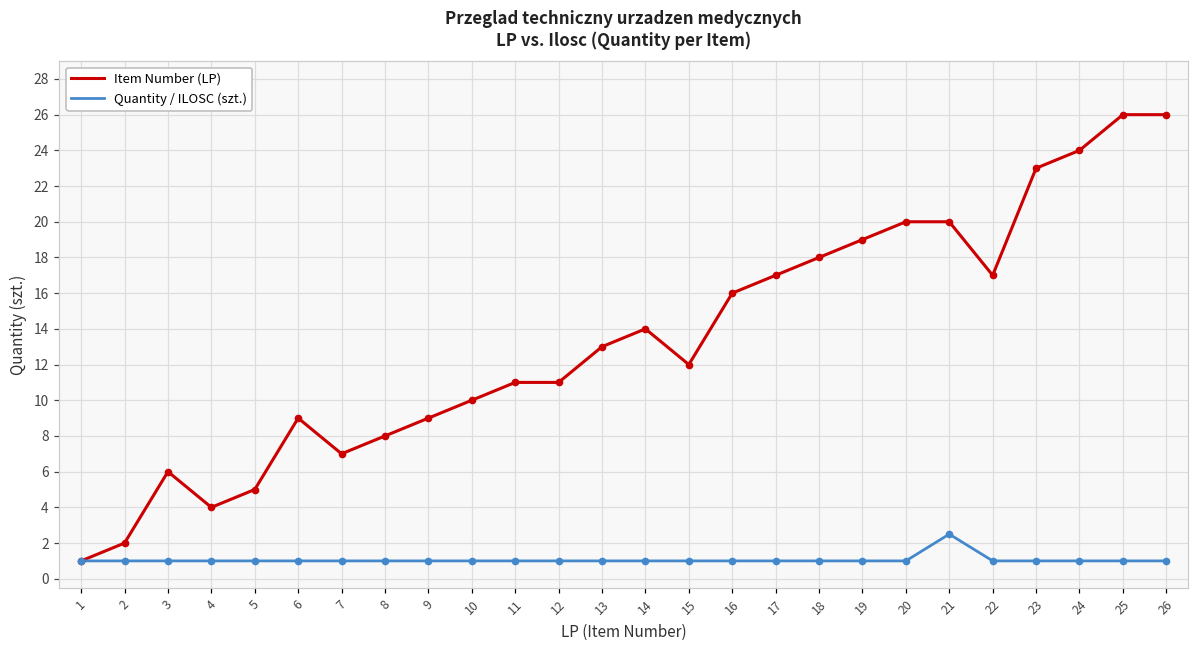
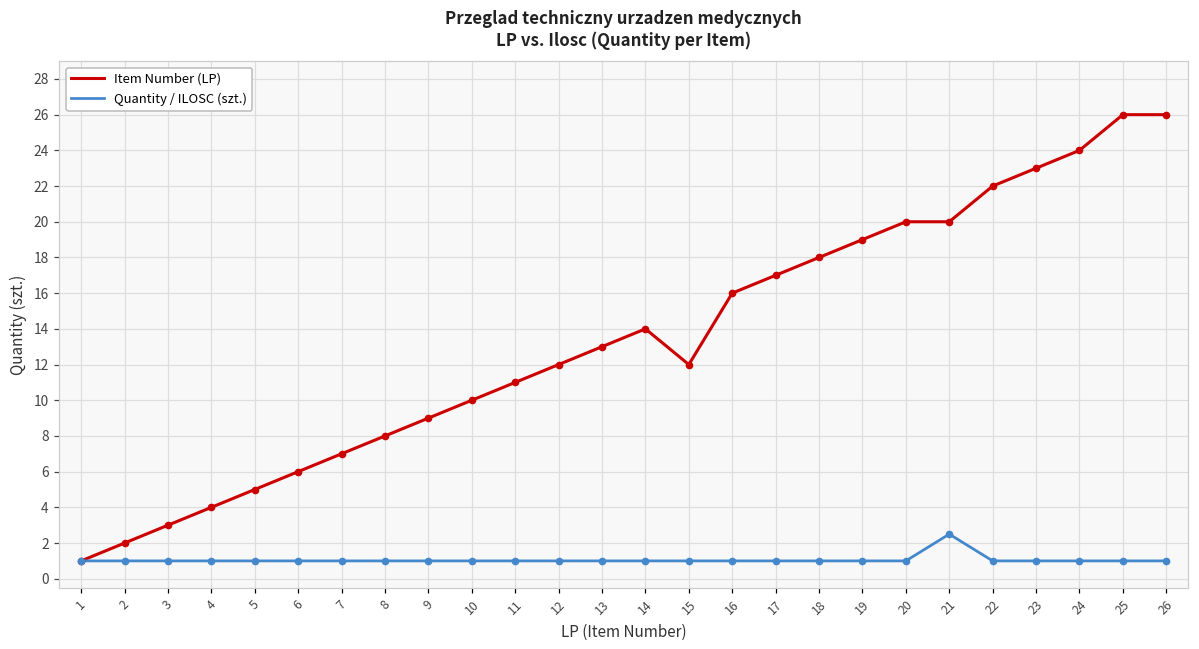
  {
    "Item Number (LP)": {
      "2": 2,
-     "3": 6,
+     "3": 3,
      "4": 4,
      "5": 5,
-     "6": 9,
+     "6": 6,
      "7": 7,
      "8": 8,
      "9": 9,
      "10": 10,
      "11": 11,
-     "12": 11,
+     "12": 12,
      "13": 13,
      "14": 14,
      "15": 12,
      "16": 16,
      "17": 17,
      "18": 18,
      "19": 19,
      "20": 20,
      "21": 20,
-     "22": 17,
+     "22": 22,
      "23": 23,
      "24": 24,
      "25": 26,
      "26": 26
    },
    "Quantity / ILOSC (szt.)": {
      "2": 1,
      "3": 1,
      "4": 1,
      "5": 1,
      "6": 1,
      "7": 1,
      "8": 1,
      "9": 1,
      "10": 1,
      "11": 1,
      "12": 1,
      "13": 1,
      "14": 1,
      "15": 1,
      "16": 1,
      "17": 1,
      "18": 1,
      "19": 1,
      "20": 1,
      "21": 2.5,
      "22": 1,
      "23": 1,
      "24": 1,
      "25": 1,
      "26": 1
    }
  }
